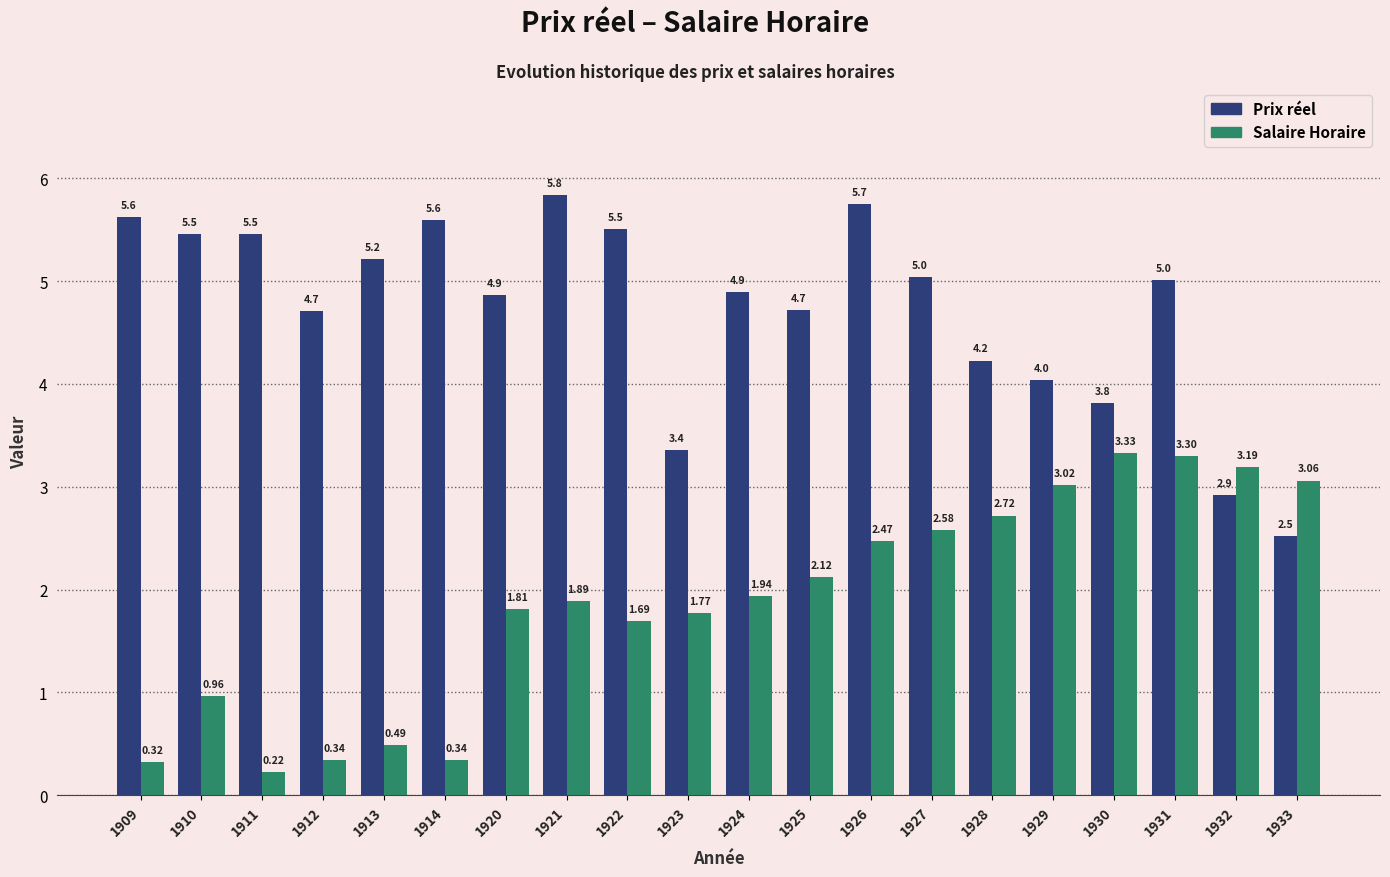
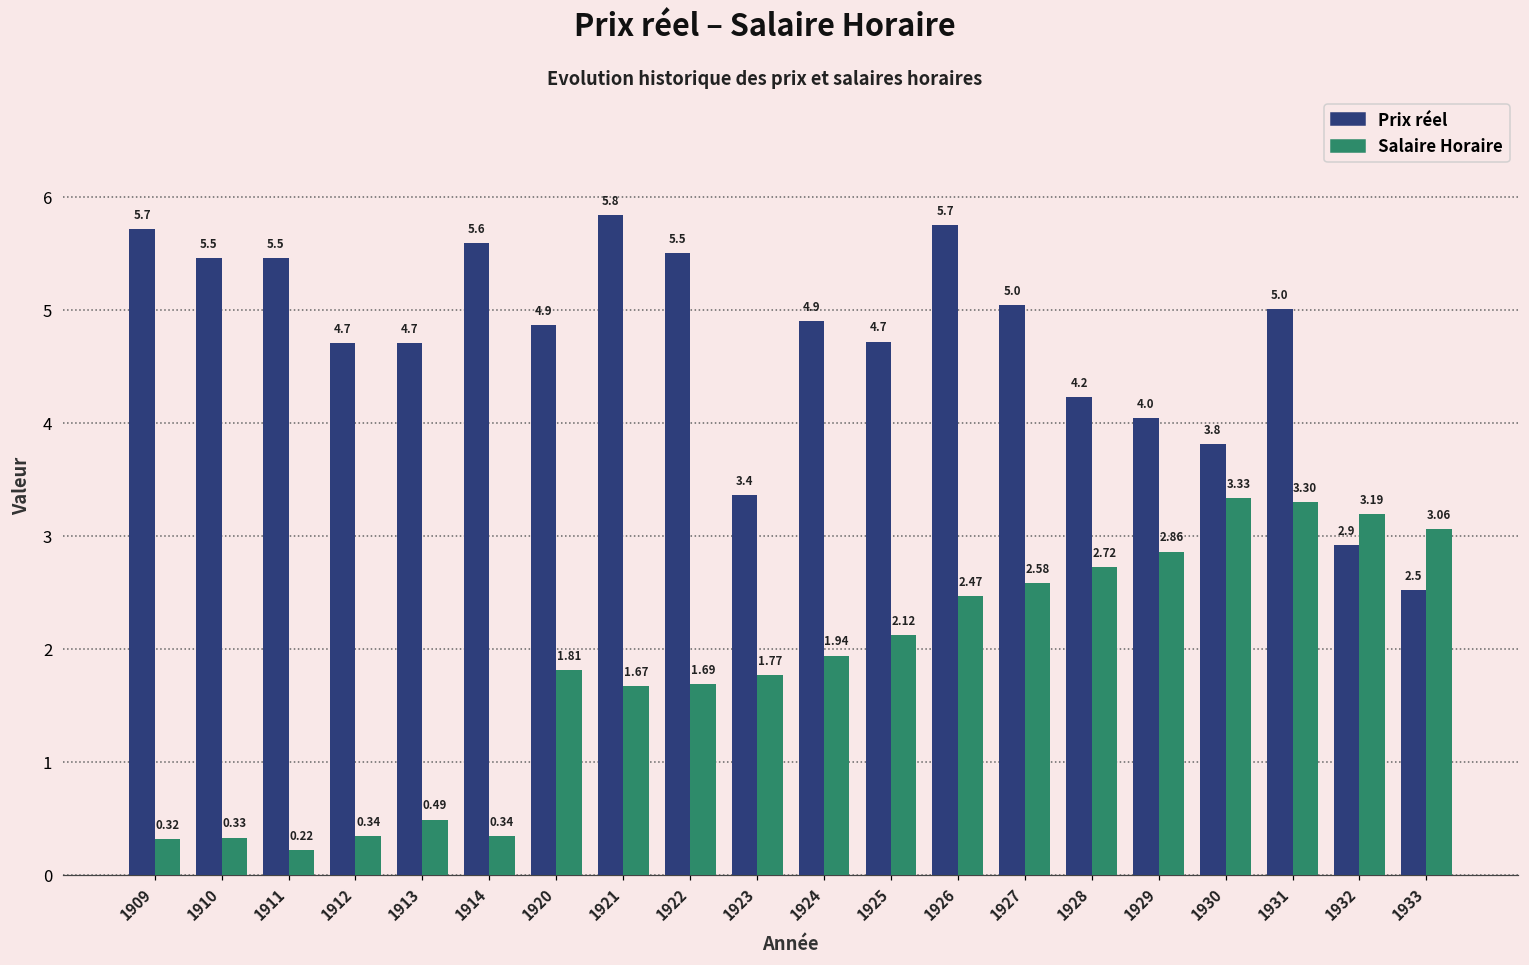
  {
    "Prix réel": {
-     "1909": 5.6,
+     "1909": 5.7,
      "1910": 5.5,
      "1911": 5.5,
      "1912": 4.7,
-     "1913": 5.2,
+     "1913": 4.7,
      "1914": 5.6,
      "1920": 4.9,
      "1921": 5.8,
      "1922": 5.5,
      "1923": 3.4,
      "1924": 4.9,
      "1925": 4.7,
      "1926": 5.7,
      "1927": 5.0,
      "1928": 4.2,
      "1929": 4.0,
      "1930": 3.8,
      "1931": 5.0,
      "1932": 2.9,
      "1933": 2.5
    },
    "Salaire Horaire": {
      "1909": 0.32,
-     "1910": 0.96,
+     "1910": 0.33,
      "1911": 0.22,
      "1912": 0.34,
      "1913": 0.49,
      "1914": 0.34,
      "1920": 1.81,
-     "1921": 1.89,
+     "1921": 1.67,
      "1922": 1.69,
      "1923": 1.77,
      "1924": 1.94,
      "1925": 2.12,
      "1926": 2.47,
      "1927": 2.58,
      "1928": 2.72,
-     "1929": 3.02,
+     "1929": 2.86,
      "1930": 3.33,
      "1931": 3.30,
      "1932": 3.19,
      "1933": 3.06
    }
  }
